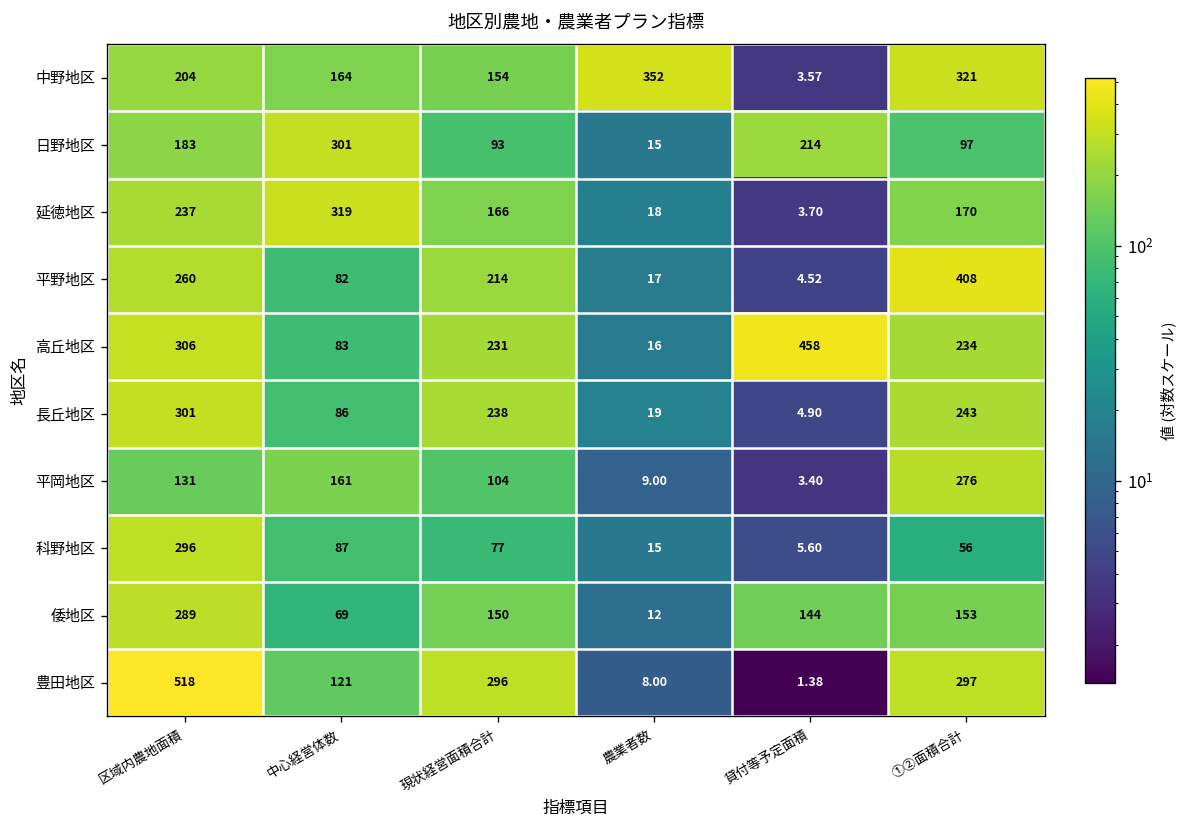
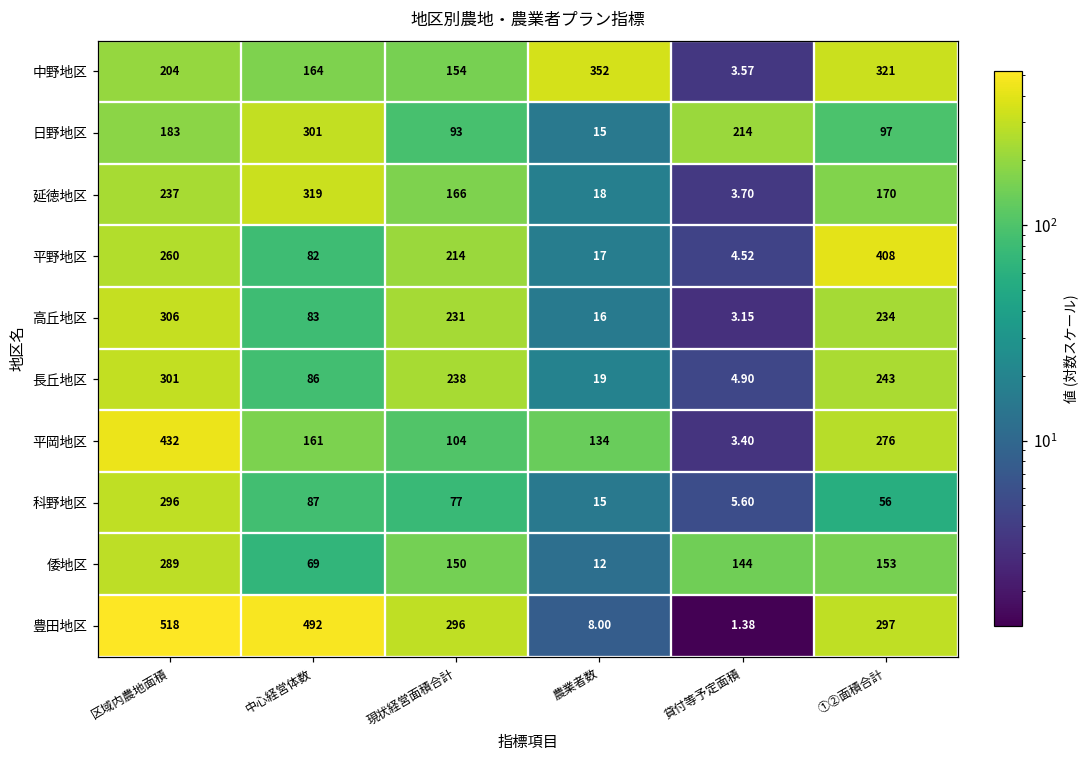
  {
    "中野地区": {
      "区域内農地面積": 204,
      "中心経営体数": 164,
      "現状経営面積合計": 154,
      "農業者数": 352,
      "貸付等予定面積": 3.57,
      "①②面積合計": 321
    },
    "日野地区": {
      "区域内農地面積": 183,
      "中心経営体数": 301,
      "現状経営面積合計": 93,
      "農業者数": 15,
      "貸付等予定面積": 214,
      "①②面積合計": 97
    },
    "延徳地区": {
      "区域内農地面積": 237,
      "中心経営体数": 319,
      "現状経営面積合計": 166,
      "農業者数": 18,
      "貸付等予定面積": 3.70,
      "①②面積合計": 170
    },
    "平野地区": {
      "区域内農地面積": 260,
      "中心経営体数": 82,
      "現状経営面積合計": 214,
      "農業者数": 17,
      "貸付等予定面積": 4.52,
      "①②面積合計": 408
    },
    "高丘地区": {
      "区域内農地面積": 306,
      "中心経営体数": 83,
      "現状経営面積合計": 231,
      "農業者数": 16,
-     "貸付等予定面積": 458,
+     "貸付等予定面積": 3.15,
      "①②面積合計": 234
    },
    "長丘地区": {
      "区域内農地面積": 301,
      "中心経営体数": 86,
      "現状経営面積合計": 238,
      "農業者数": 19,
      "貸付等予定面積": 4.90,
      "①②面積合計": 243
    },
    "平岡地区": {
-     "区域内農地面積": 131,
+     "区域内農地面積": 432,
      "中心経営体数": 161,
      "現状経営面積合計": 104,
-     "農業者数": 9.00,
+     "農業者数": 134,
      "貸付等予定面積": 3.40,
      "①②面積合計": 276
    },
    "科野地区": {
      "区域内農地面積": 296,
      "中心経営体数": 87,
      "現状経営面積合計": 77,
      "農業者数": 15,
      "貸付等予定面積": 5.60,
      "①②面積合計": 56
    },
    "倭地区": {
      "区域内農地面積": 289,
      "中心経営体数": 69,
      "現状経営面積合計": 150,
      "農業者数": 12,
      "貸付等予定面積": 144,
      "①②面積合計": 153
    },
    "豊田地区": {
      "区域内農地面積": 518,
-     "中心経営体数": 121,
+     "中心経営体数": 492,
      "現状経営面積合計": 296,
      "農業者数": 8.00,
      "貸付等予定面積": 1.38,
      "①②面積合計": 297
    }
  }
